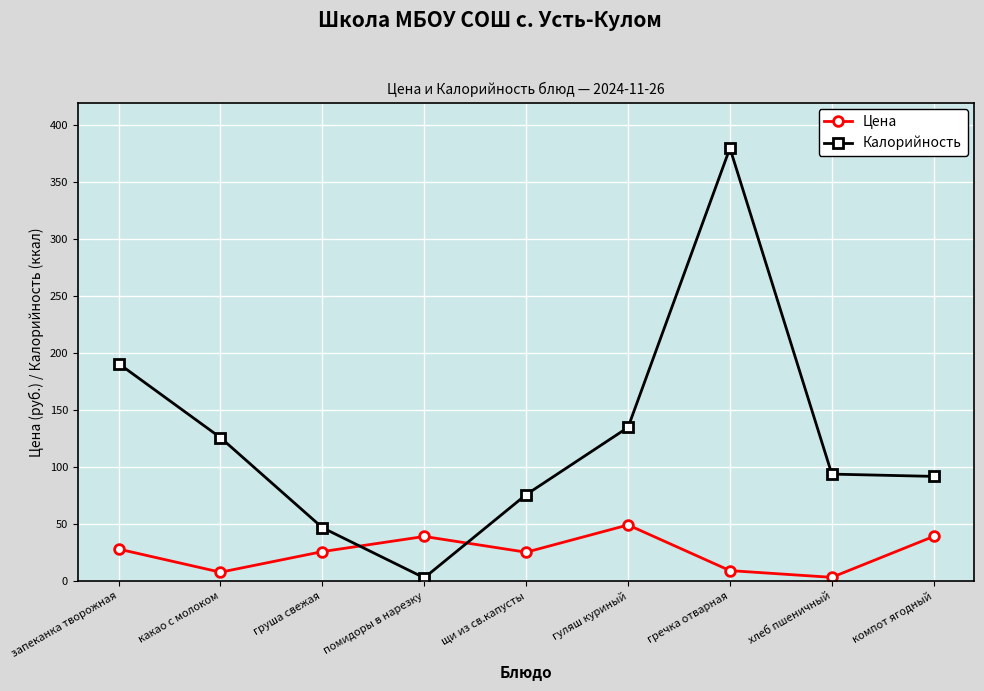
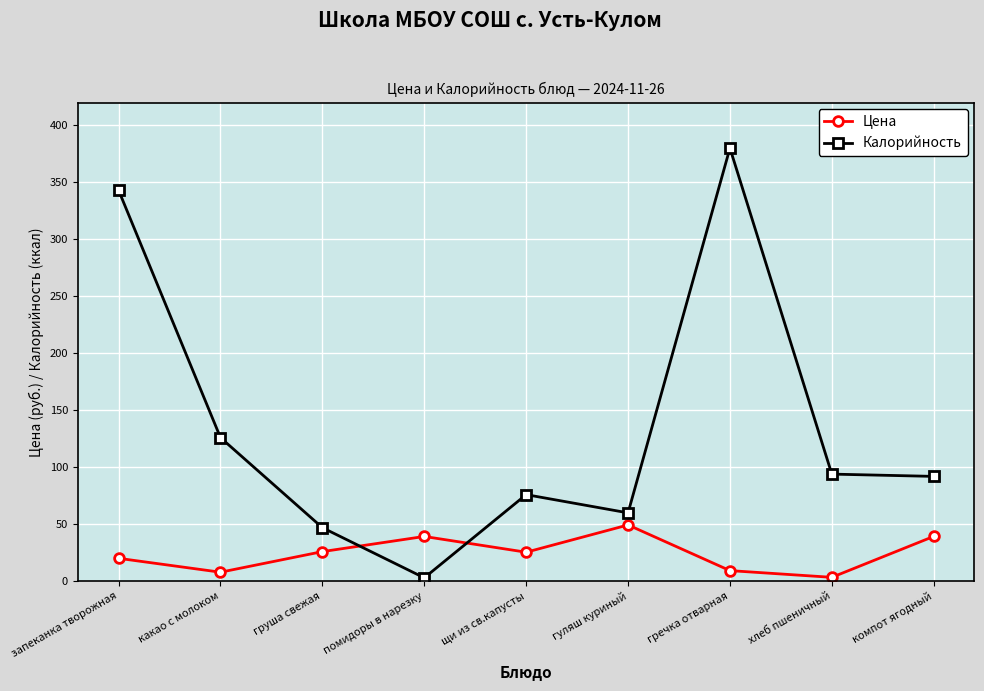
  {
    "Цена": {
-     "запеканка творожная": 28,
+     "запеканка творожная": 20,
      "какао с молоком": 8,
      "груша свежая": 26,
      "помидоры в нарезку": 39,
      "щи из св.капусты": 25,
      "гуляш куриный": 49,
      "гречка отварная": 9,
      "хлеб пшеничный": 3,
      "компот ягодный": 39
    },
    "Калорийность": {
-     "запеканка творожная": 191,
+     "запеканка творожная": 343,
      "какао с молоком": 126,
      "груша свежая": 47,
      "помидоры в нарезку": 3,
      "щи из св.капусты": 76,
-     "гуляш куриный": 135,
+     "гуляш куриный": 60,
      "гречка отварная": 380,
      "хлеб пшеничный": 94,
      "компот ягодный": 92
    }
  }
